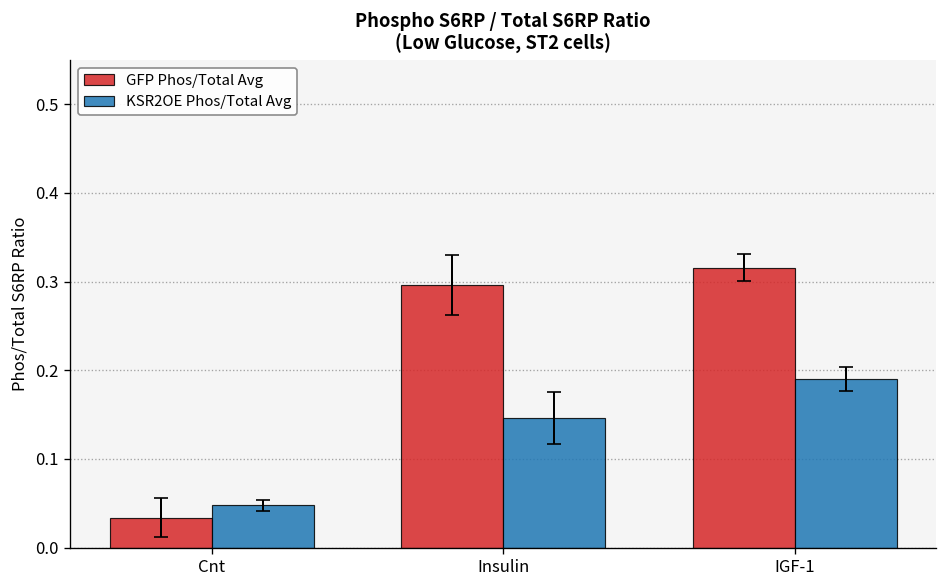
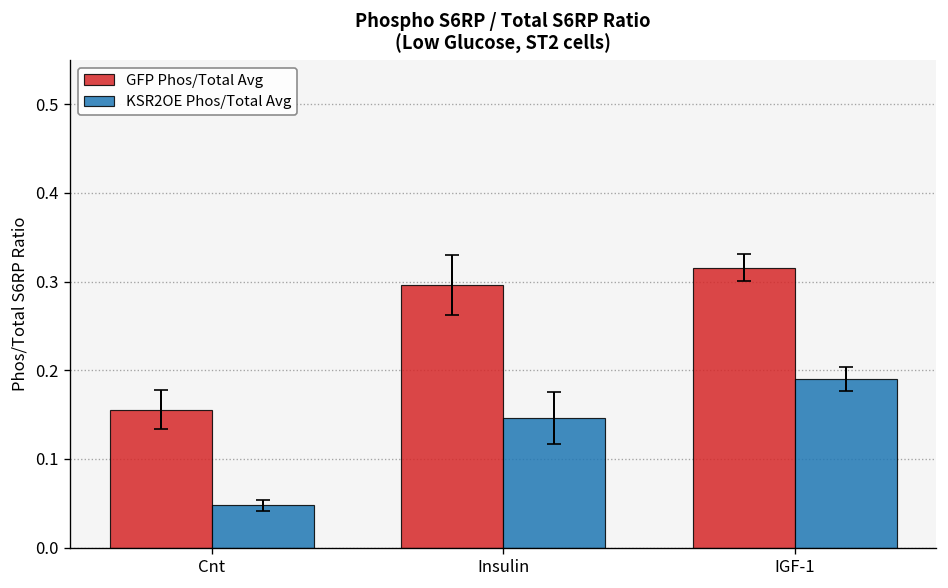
  {
    "GFP Phos/Total Avg": {
-     "Cnt": 0.03,
+     "Cnt": 0.16,
      "Insulin": 0.30,
      "IGF-1": 0.32
    }
  }
